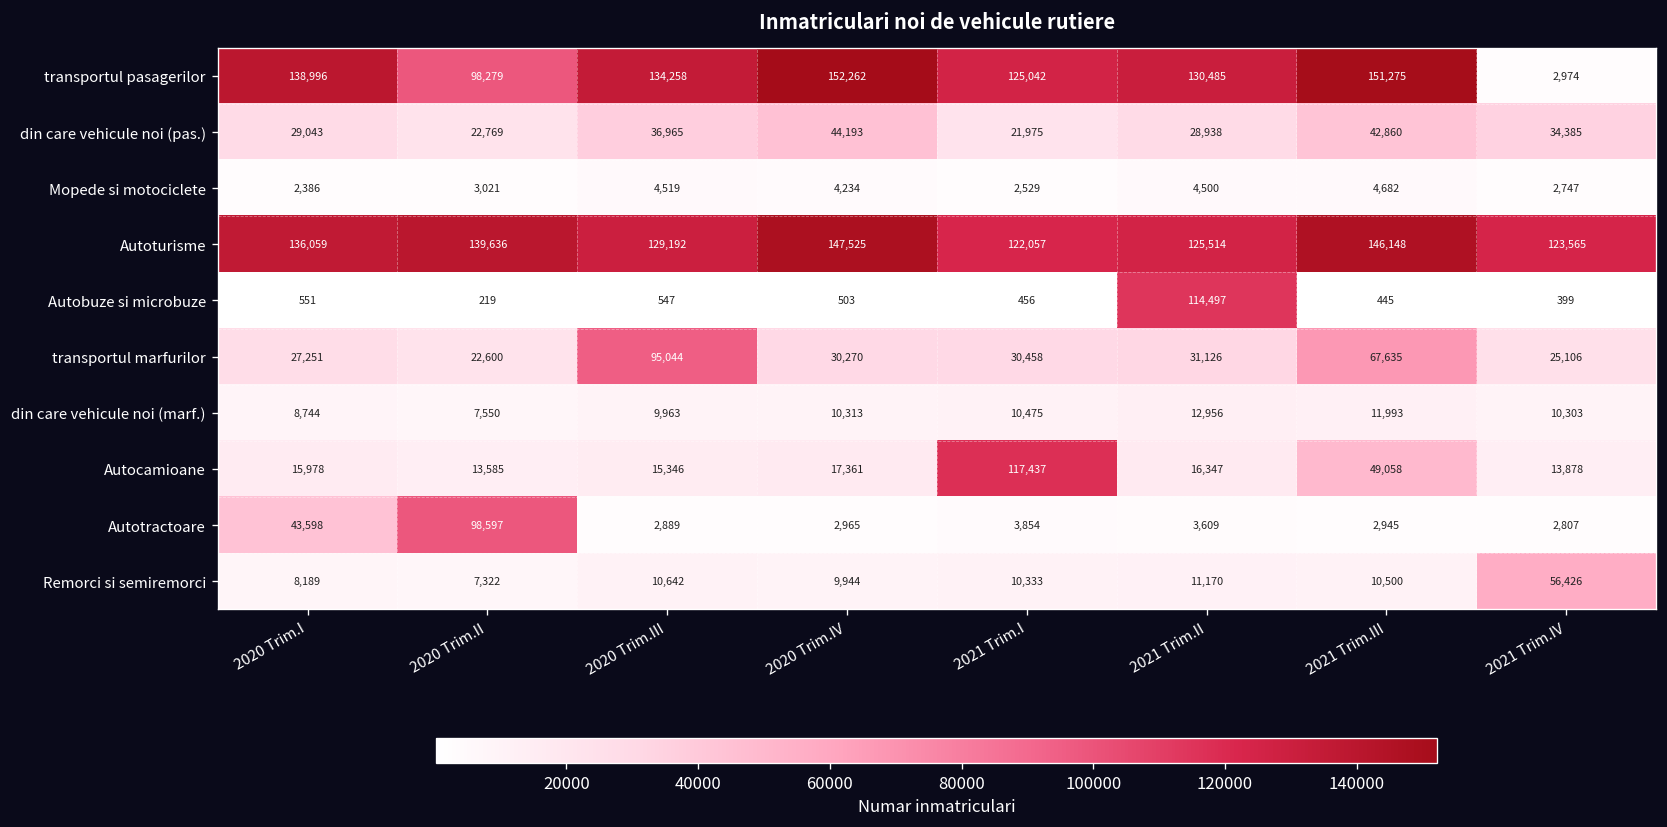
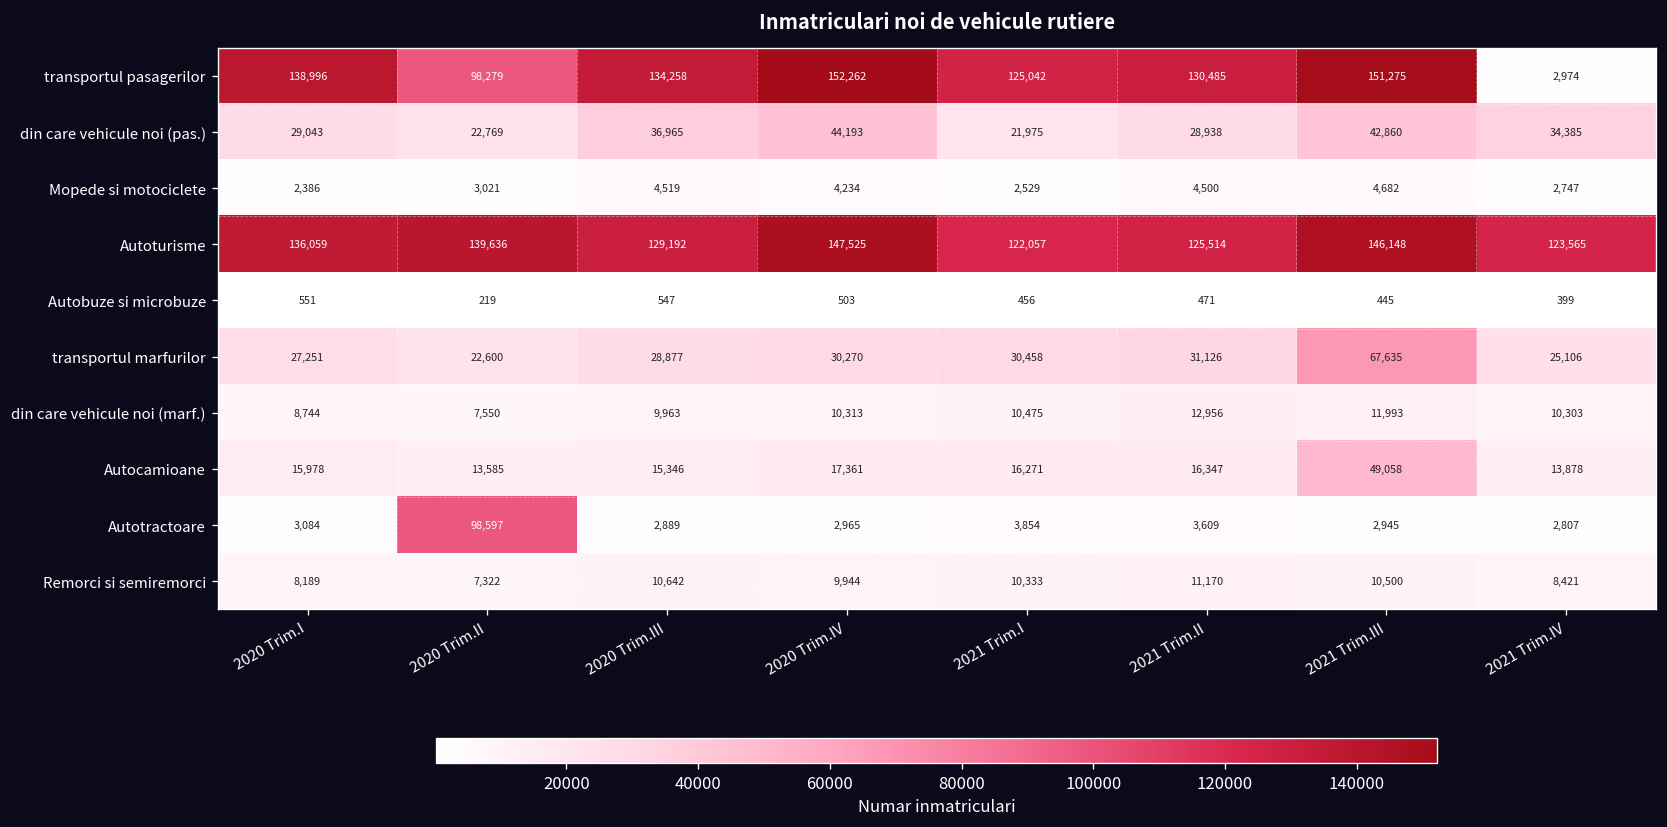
  {
    "transportul pasagerilor": {
      "2020 Trim.I": "138,996",
      "2020 Trim.II": "98,279",
      "2020 Trim.III": "134,258",
      "2020 Trim.IV": "152,262",
      "2021 Trim.I": "125,042",
      "2021 Trim.II": "130,485",
      "2021 Trim.III": "151,275",
      "2021 Trim.IV": "2,974"
    },
    "din care vehicule noi (pas.)": {
      "2020 Trim.I": "29,043",
      "2020 Trim.II": "22,769",
      "2020 Trim.III": "36,965",
      "2020 Trim.IV": "44,193",
      "2021 Trim.I": "21,975",
      "2021 Trim.II": "28,938",
      "2021 Trim.III": "42,860",
      "2021 Trim.IV": "34,385"
    },
    "Mopede si motociclete": {
      "2020 Trim.I": "2,386",
      "2020 Trim.II": "3,021",
      "2020 Trim.III": "4,519",
      "2020 Trim.IV": "4,234",
      "2021 Trim.I": "2,529",
      "2021 Trim.II": "4,500",
      "2021 Trim.III": "4,682",
      "2021 Trim.IV": "2,747"
    },
    "Autoturisme": {
      "2020 Trim.I": "136,059",
      "2020 Trim.II": "139,636",
      "2020 Trim.III": "129,192",
      "2020 Trim.IV": "147,525",
      "2021 Trim.I": "122,057",
      "2021 Trim.II": "125,514",
      "2021 Trim.III": "146,148",
      "2021 Trim.IV": "123,565"
    },
    "Autobuze si microbuze": {
      "2020 Trim.I": "551",
      "2020 Trim.II": "219",
      "2020 Trim.III": "547",
      "2020 Trim.IV": "503",
      "2021 Trim.I": "456",
-     "2021 Trim.II": "114,497",
+     "2021 Trim.II": "471",
      "2021 Trim.III": "445",
      "2021 Trim.IV": "399"
    },
    "transportul marfurilor": {
      "2020 Trim.I": "27,251",
      "2020 Trim.II": "22,600",
-     "2020 Trim.III": "95,044",
+     "2020 Trim.III": "28,877",
      "2020 Trim.IV": "30,270",
      "2021 Trim.I": "30,458",
      "2021 Trim.II": "31,126",
      "2021 Trim.III": "67,635",
      "2021 Trim.IV": "25,106"
    },
    "din care vehicule noi (marf.)": {
      "2020 Trim.I": "8,744",
      "2020 Trim.II": "7,550",
      "2020 Trim.III": "9,963",
      "2020 Trim.IV": "10,313",
      "2021 Trim.I": "10,475",
      "2021 Trim.II": "12,956",
      "2021 Trim.III": "11,993",
      "2021 Trim.IV": "10,303"
    },
    "Autocamioane": {
      "2020 Trim.I": "15,978",
      "2020 Trim.II": "13,585",
      "2020 Trim.III": "15,346",
      "2020 Trim.IV": "17,361",
-     "2021 Trim.I": "117,437",
+     "2021 Trim.I": "16,271",
      "2021 Trim.II": "16,347",
      "2021 Trim.III": "49,058",
      "2021 Trim.IV": "13,878"
    },
    "Autotractoare": {
-     "2020 Trim.I": "43,598",
+     "2020 Trim.I": "3,084",
      "2020 Trim.II": "98,597",
      "2020 Trim.III": "2,889",
      "2020 Trim.IV": "2,965",
      "2021 Trim.I": "3,854",
      "2021 Trim.II": "3,609",
      "2021 Trim.III": "2,945",
      "2021 Trim.IV": "2,807"
    },
    "Remorci si semiremorci": {
      "2020 Trim.I": "8,189",
      "2020 Trim.II": "7,322",
      "2020 Trim.III": "10,642",
      "2020 Trim.IV": "9,944",
      "2021 Trim.I": "10,333",
      "2021 Trim.II": "11,170",
      "2021 Trim.III": "10,500",
-     "2021 Trim.IV": "56,426"
+     "2021 Trim.IV": "8,421"
    }
  }
